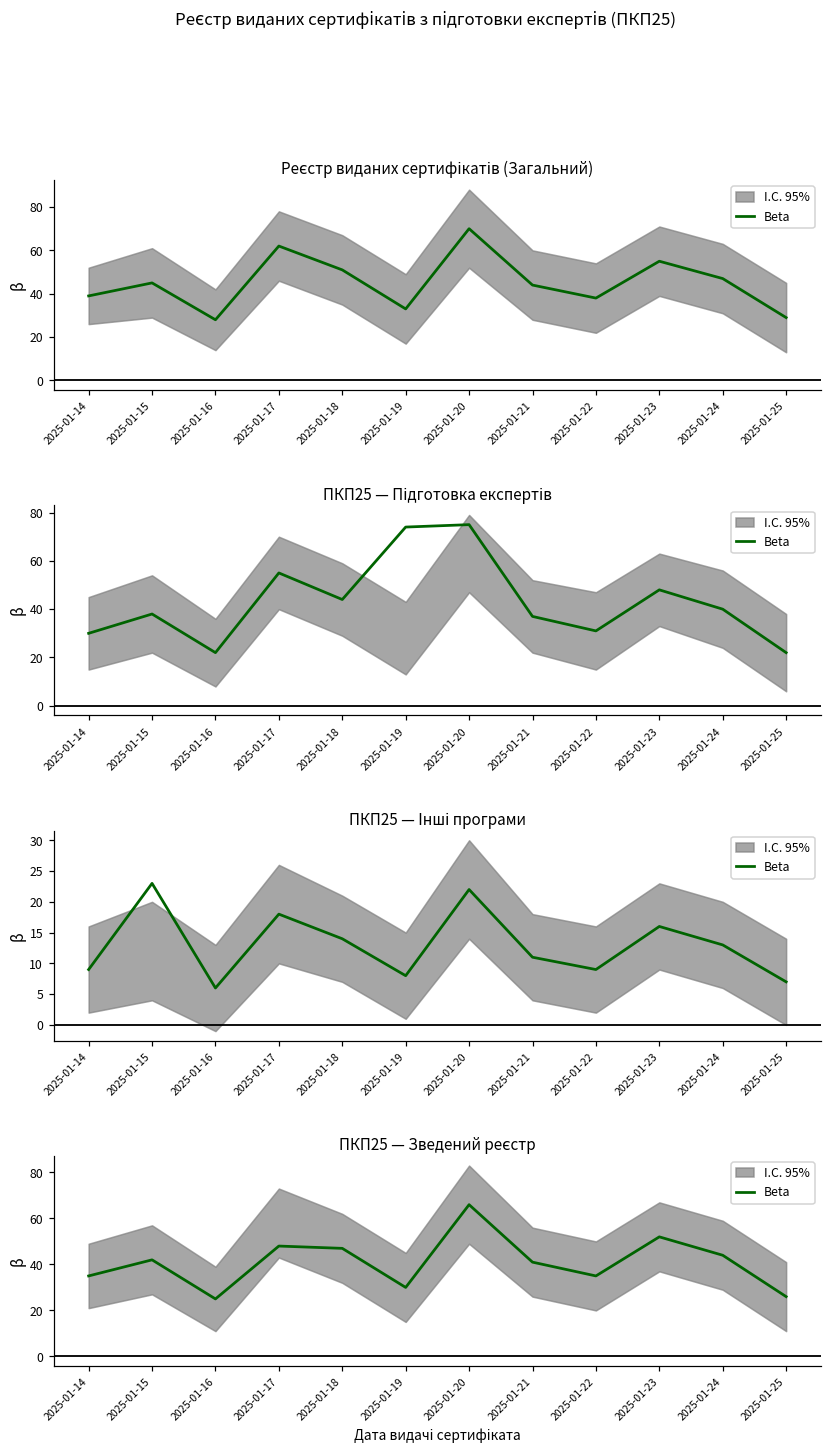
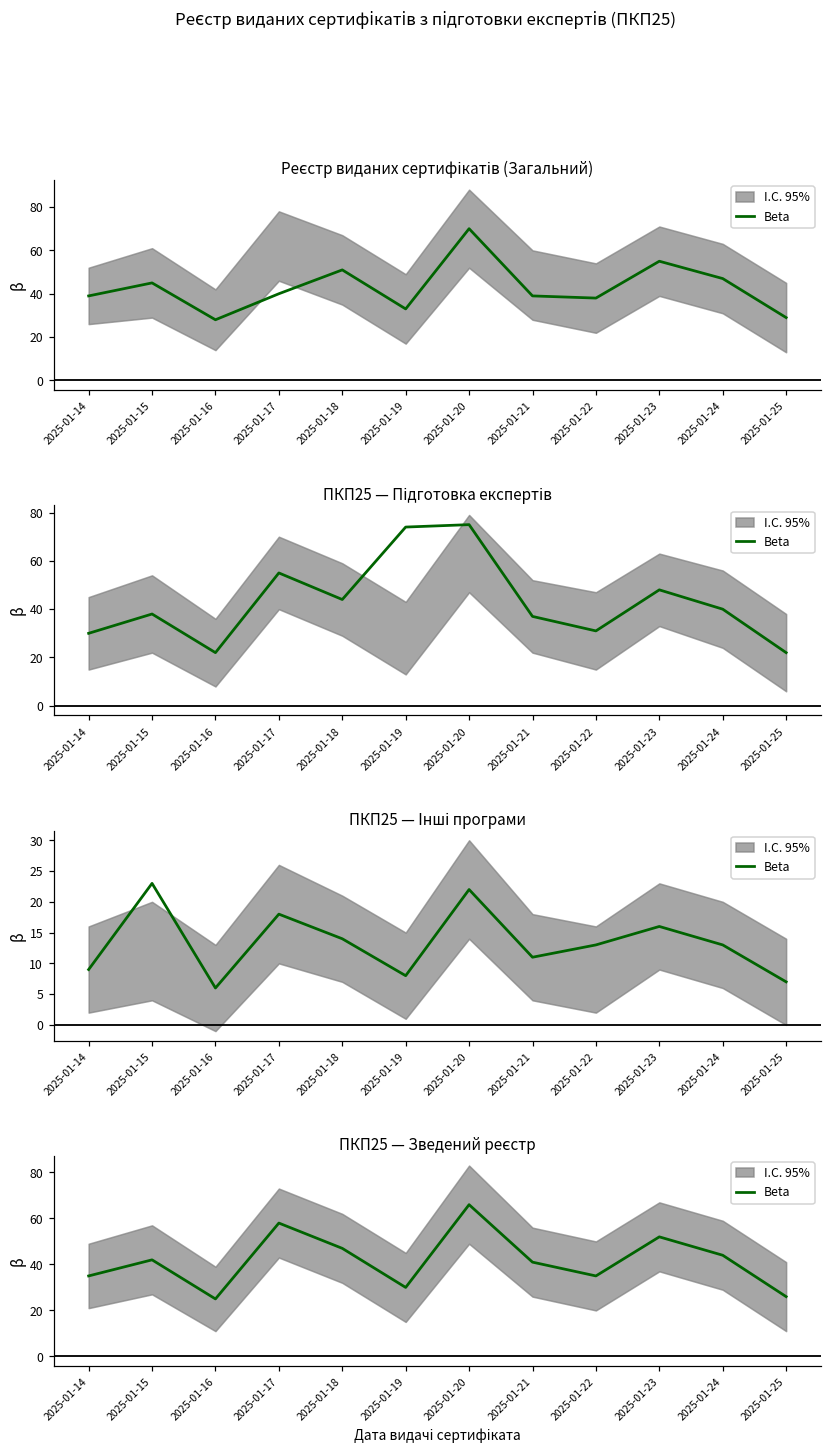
  {
    "Реєстр виданих сертифікатів (Загальний)": {
      "Beta": {
        "2025-01-14": 39,
        "2025-01-15": 45,
        "2025-01-16": 28,
-       "2025-01-17": 62,
+       "2025-01-17": 40,
        "2025-01-18": 51,
        "2025-01-19": 33,
        "2025-01-20": 70,
-       "2025-01-21": 44,
+       "2025-01-21": 39,
        "2025-01-22": 38,
        "2025-01-23": 55,
        "2025-01-24": 47,
        "2025-01-25": 29
      }
    },
    "ПКП25 — Підготовка експертів": {
      "Beta": {
        "2025-01-14": 30,
        "2025-01-15": 38,
        "2025-01-16": 22,
        "2025-01-17": 55,
        "2025-01-18": 44,
        "2025-01-19": 74,
        "2025-01-20": 75,
        "2025-01-21": 37,
        "2025-01-22": 31,
        "2025-01-23": 48,
        "2025-01-24": 40,
        "2025-01-25": 22
      }
    },
    "ПКП25 — Інші програми": {
      "Beta": {
        "2025-01-14": 9,
        "2025-01-15": 23,
        "2025-01-16": 6,
        "2025-01-17": 18,
        "2025-01-18": 14,
        "2025-01-19": 8,
        "2025-01-20": 22,
        "2025-01-21": 11,
-       "2025-01-22": 9,
+       "2025-01-22": 13,
        "2025-01-23": 16,
        "2025-01-24": 13,
        "2025-01-25": 7
      }
    },
    "ПКП25 — Зведений реєстр": {
      "Beta": {
        "2025-01-14": 35,
        "2025-01-15": 42,
        "2025-01-16": 25,
-       "2025-01-17": 48,
+       "2025-01-17": 58,
        "2025-01-18": 47,
        "2025-01-19": 30,
        "2025-01-20": 66,
        "2025-01-21": 41,
        "2025-01-22": 35,
        "2025-01-23": 52,
        "2025-01-24": 44,
        "2025-01-25": 26
      }
    }
  }
